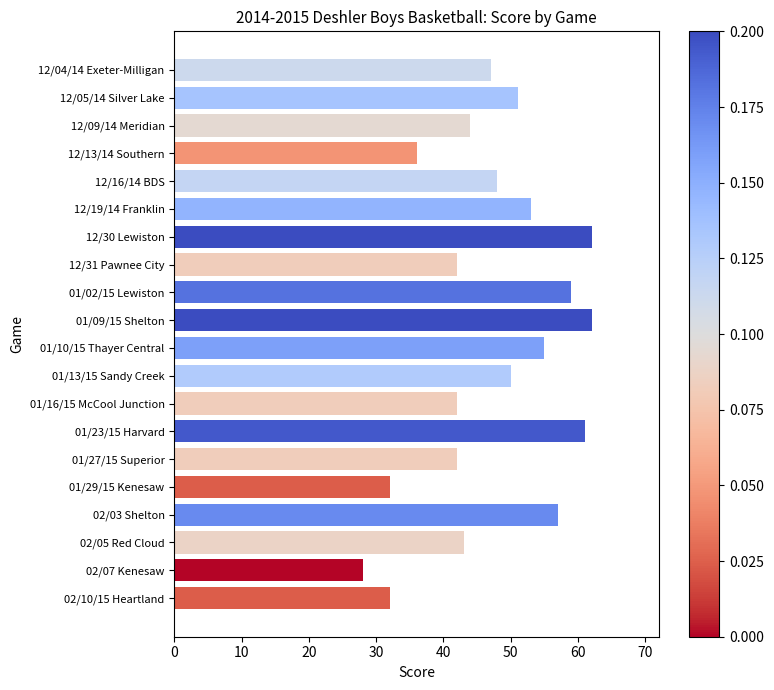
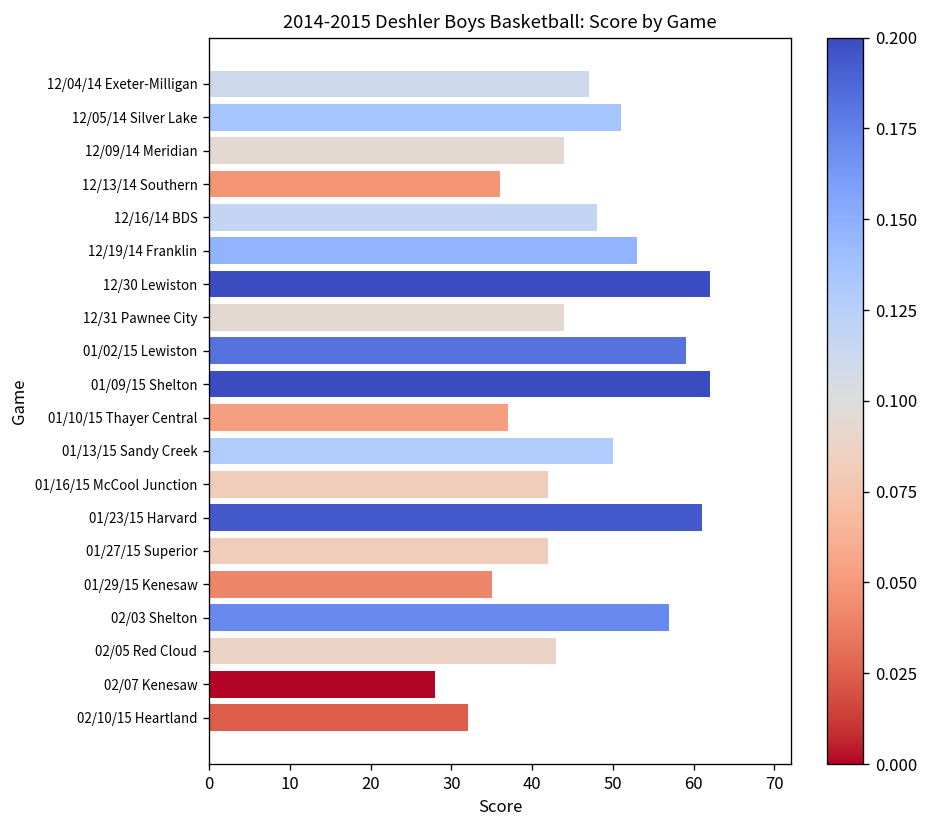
  {
    "12/04/14 Exeter-Milligan": 47,
    "12/05/14 Silver Lake": 51,
    "12/09/14 Meridian": 44,
    "12/13/14 Southern": 36,
    "12/16/14 BDS": 48,
    "12/19/14 Franklin": 53,
    "12/30 Lewiston": 62,
-   "12/31 Pawnee City": 42,
+   "12/31 Pawnee City": 44,
    "01/02/15 Lewiston": 59,
    "01/09/15 Shelton": 62,
-   "01/10/15 Thayer Central": 55,
+   "01/10/15 Thayer Central": 37,
    "01/13/15 Sandy Creek": 50,
    "01/16/15 McCool Junction": 42,
    "01/23/15 Harvard": 61,
    "01/27/15 Superior": 42,
-   "01/29/15 Kenesaw": 32,
+   "01/29/15 Kenesaw": 35,
    "02/03 Shelton": 57,
    "02/05 Red Cloud": 43,
    "02/07 Kenesaw": 28,
    "02/10/15 Heartland": 32
  }
